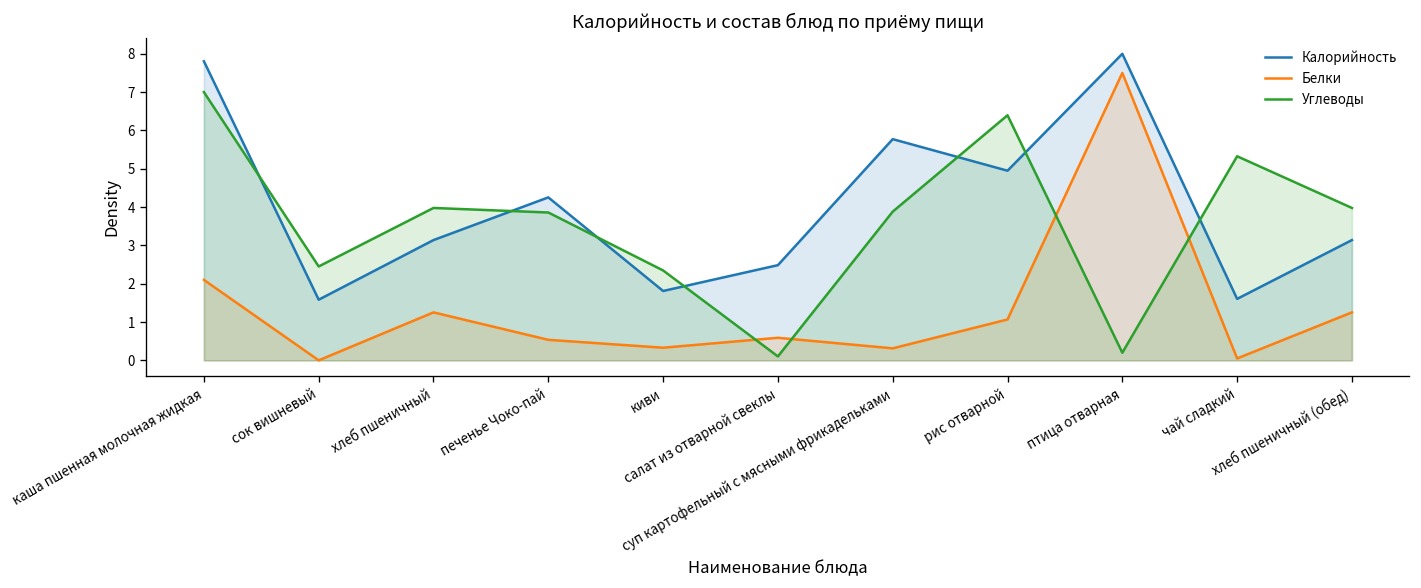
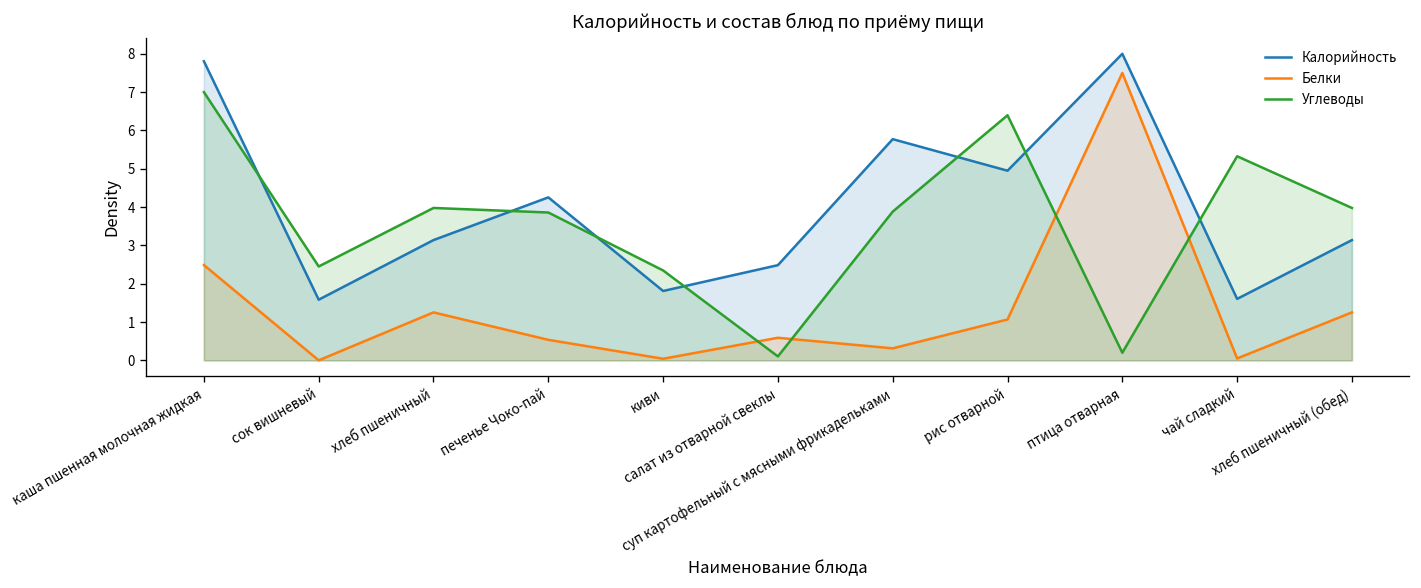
  {
    "Калорийность": {
      "каша пшенная молочная жидкая": 7.8,
      "сок вишневый": 1.6,
      "хлеб пшеничный": 3.1,
      "печенье Чоко-пай": 4.3,
      "киви": 1.8,
      "салат из отварной свеклы": 2.5,
      "суп картофельный с мясными фрикадельками": 5.8,
      "рис отварной": 4.9,
      "птица отварная": 8.0,
      "чай сладкий": 1.6,
      "хлеб пшеничный (обед)": 3.1
    },
    "Белки": {
-     "каша пшенная молочная жидкая": 2.1,
+     "каша пшенная молочная жидкая": 2.5,
      "сок вишневый": 0.0,
      "хлеб пшеничный": 1.3,
      "печенье Чоко-пай": 0.5,
-     "киви": 0.3,
+     "киви": 0.0,
      "салат из отварной свеклы": 0.6,
      "суп картофельный с мясными фрикадельками": 0.3,
      "рис отварной": 1.1,
      "птица отварная": 7.5,
      "чай сладкий": 0.0,
      "хлеб пшеничный (обед)": 1.3
    },
    "Углеводы": {
      "каша пшенная молочная жидкая": 7.0,
      "сок вишневый": 2.4,
      "хлеб пшеничный": 4.0,
      "печенье Чоко-пай": 3.9,
      "киви": 2.3,
      "салат из отварной свеклы": 0.1,
      "суп картофельный с мясными фрикадельками": 3.9,
      "рис отварной": 6.4,
      "птица отварная": 0.2,
      "чай сладкий": 5.3,
      "хлеб пшеничный (обед)": 4.0
    }
  }
